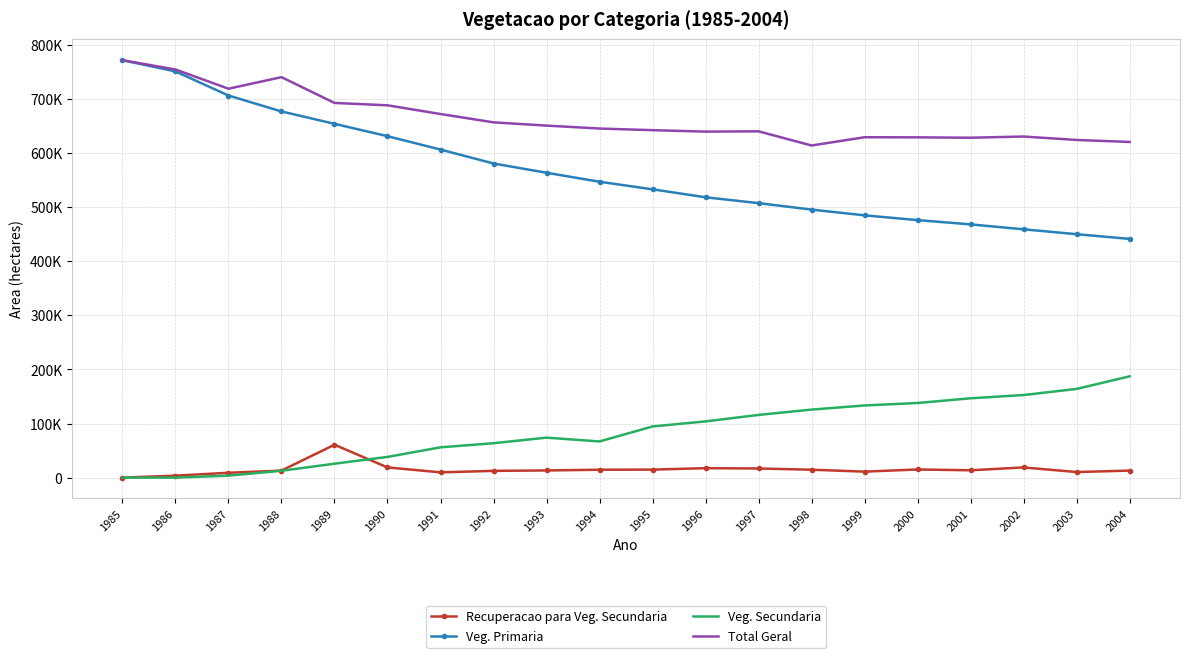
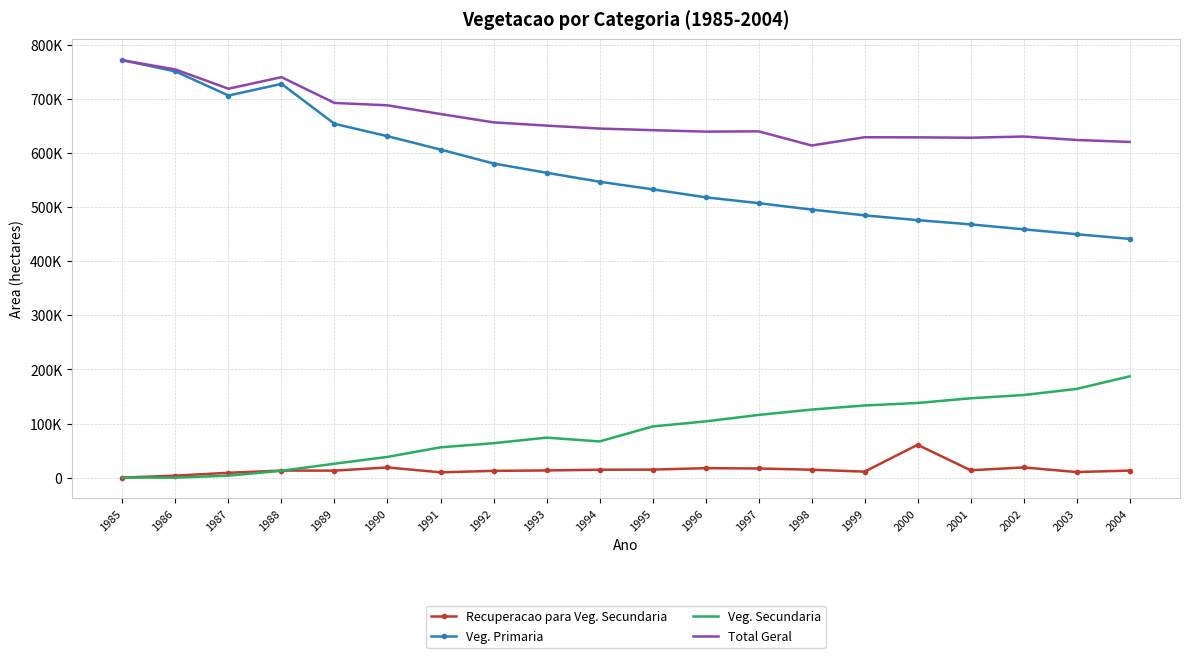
  {
    "Recuperacao para Veg. Secundaria": {
      "1987": 10000,
-     "1989": 60000,
+     "1989": 10000,
      "1990": 20000,
      "1991": 10000,
      "1992": 10000,
      "1993": 10000,
      "1994": 10000,
      "1995": 10000,
      "1996": 20000,
      "1997": 20000,
      "1998": 10000,
      "1999": 10000,
-     "2000": 20000,
+     "2000": 60000,
      "2001": 10000,
      "2002": 20000,
      "2003": 10000,
      "2004": 10000
    },
    "Veg. Primaria": {
      "1987": 710000,
-     "1988": 680000,
+     "1988": 730000,
      "1989": 650000,
      "1990": 630000,
      "1991": 610000,
      "1992": 580000,
      "1993": 560000,
      "1994": 550000,
      "1995": 530000,
      "1996": 520000,
      "1997": 510000,
      "1998": 500000,
      "1999": 490000,
      "2000": 480000,
      "2001": 470000,
      "2002": 460000,
      "2003": 450000,
      "2004": 440000
    },
    "Veg. Secundaria": {
      "1987": 0,
      "1989": 30000,
      "1990": 40000,
      "1991": 60000,
      "1992": 60000,
      "1993": 70000,
      "1994": 70000,
      "1995": 90000,
      "1996": 100000,
      "1997": 120000,
      "1998": 130000,
      "1999": 130000,
      "2000": 140000,
      "2001": 150000,
      "2002": 150000,
      "2003": 160000,
      "2004": 190000
    },
    "Total Geral": {
      "1987": 720000,
      "1988": 740000,
      "1989": 690000,
      "1990": 690000,
      "1991": 670000,
      "1992": 660000,
      "1993": 650000,
      "1994": 650000,
      "1995": 640000,
      "1996": 640000,
      "1997": 640000,
      "1998": 610000,
      "1999": 630000,
      "2000": 630000,
      "2001": 630000,
      "2002": 630000,
      "2003": 620000,
      "2004": 620000
    }
  }
